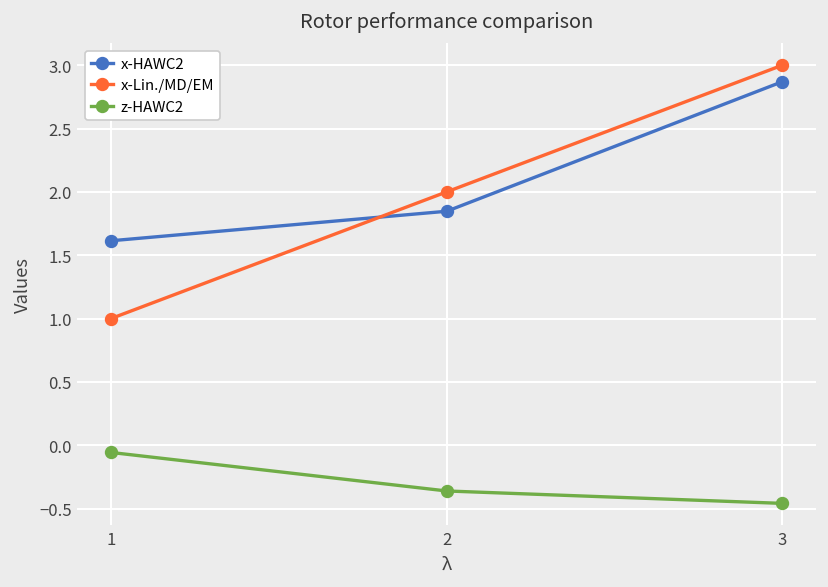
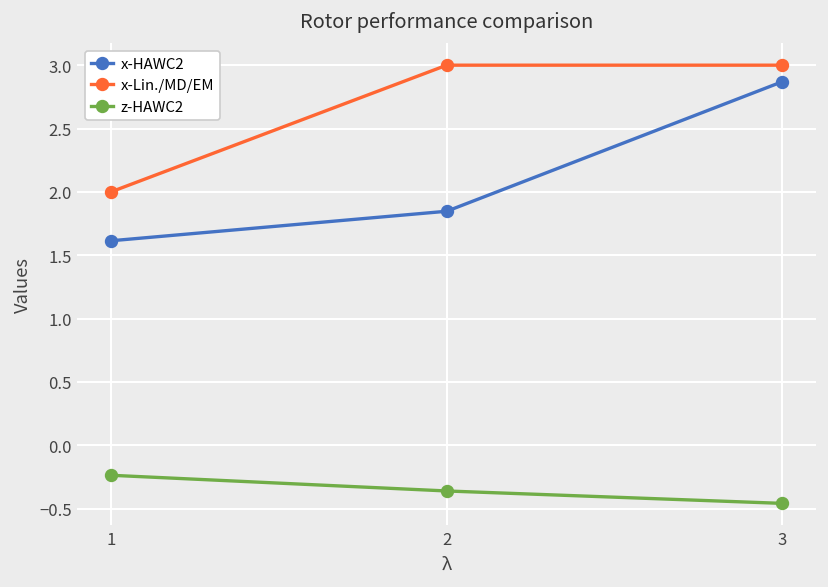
  {
    "x-HAWC2": {
      "1": 1.61,
      "2": 1.85,
      "3": 2.87
    },
    "x-Lin./MD/EM": {
-     "1": 1,
-     "2": 2,
+     "1": 2,
+     "2": 3,
      "3": 3
    },
    "z-HAWC2": {
-     "1": -0.06,
+     "1": -0.24,
      "2": -0.36,
      "3": -0.46
    }
  }
